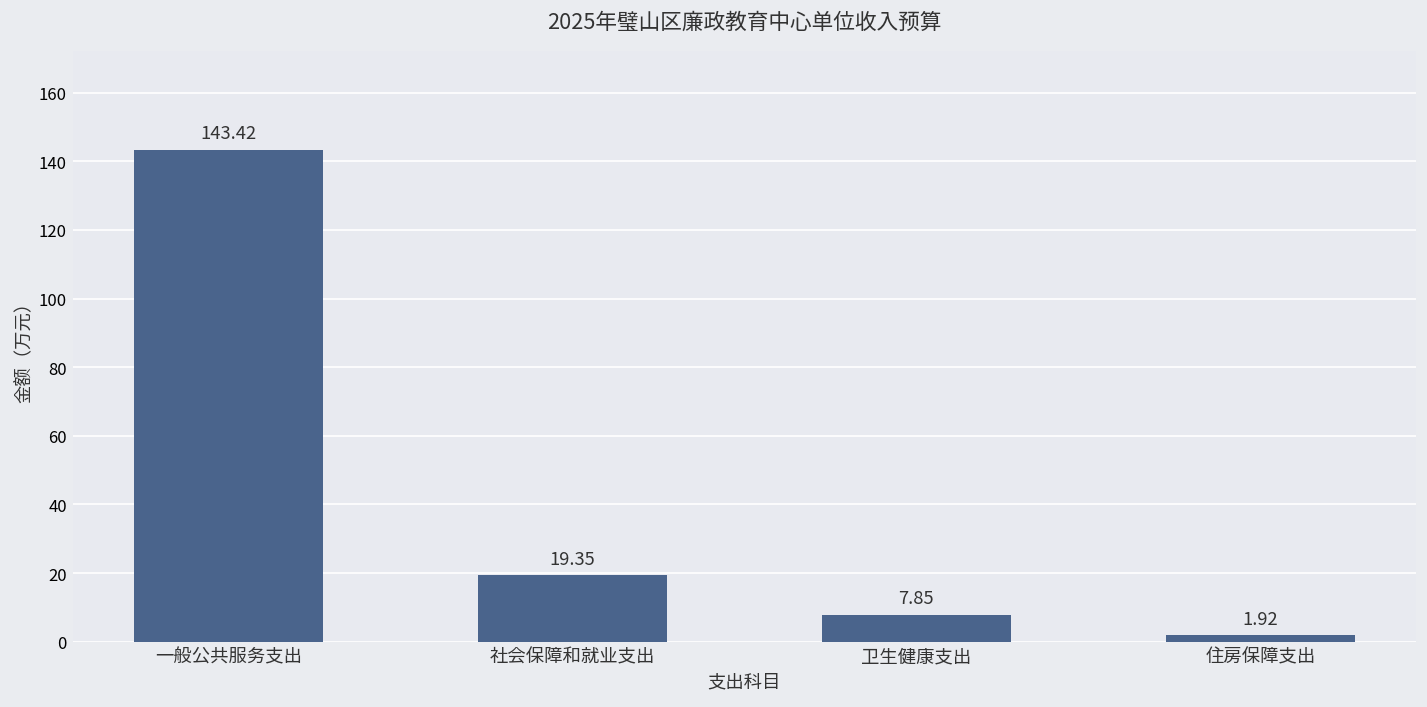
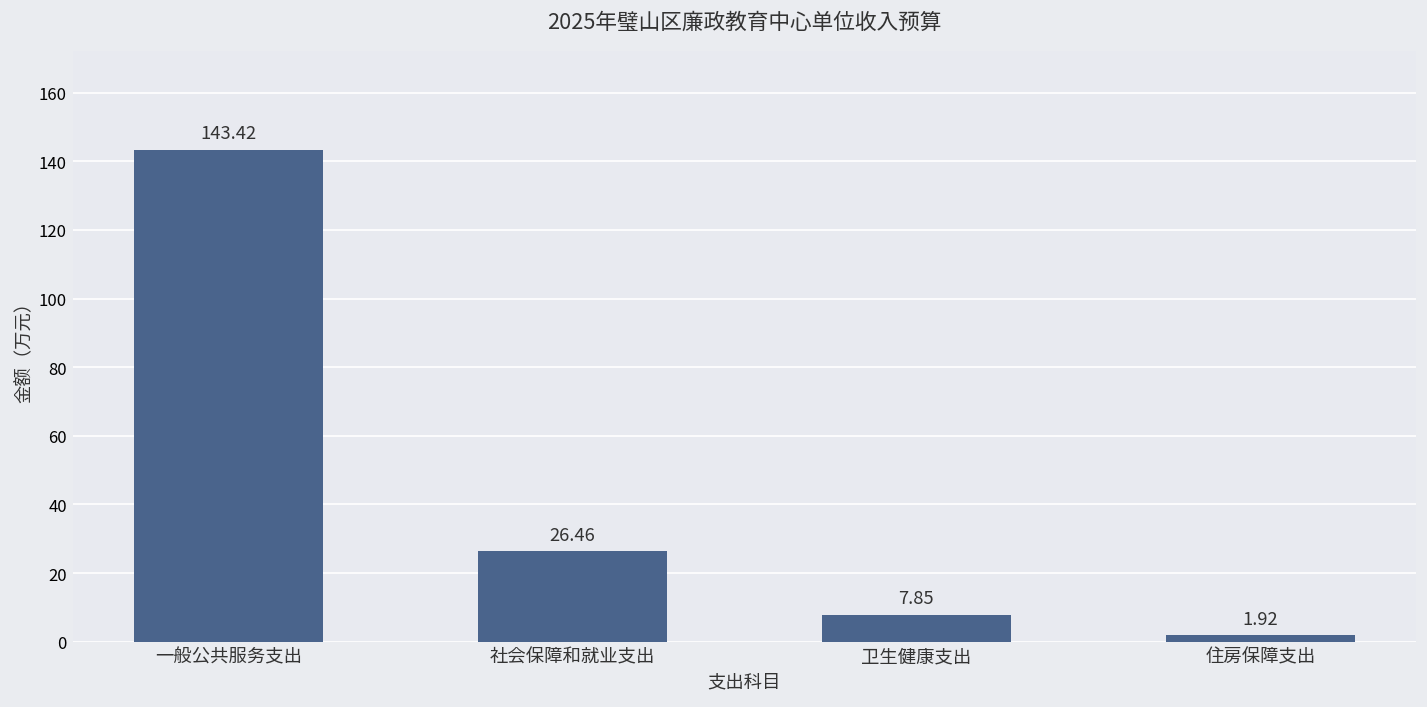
  {
    "一般公共服务支出": 143.42,
-   "社会保障和就业支出": 19.35,
+   "社会保障和就业支出": 26.46,
    "卫生健康支出": 7.85,
    "住房保障支出": 1.92
  }
